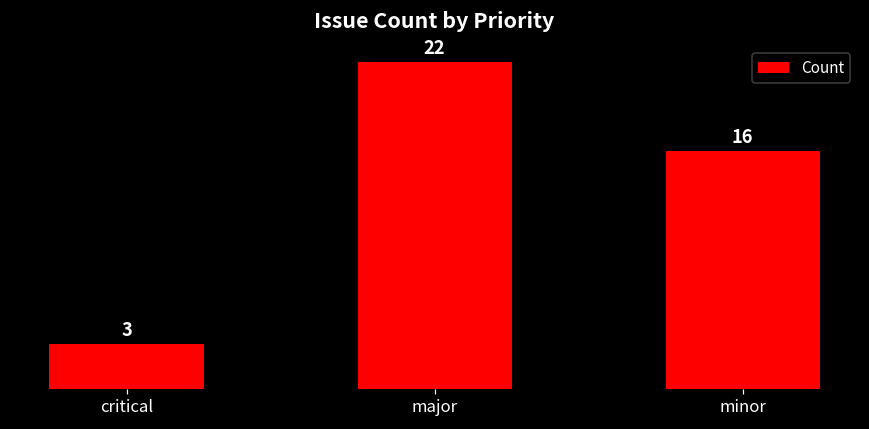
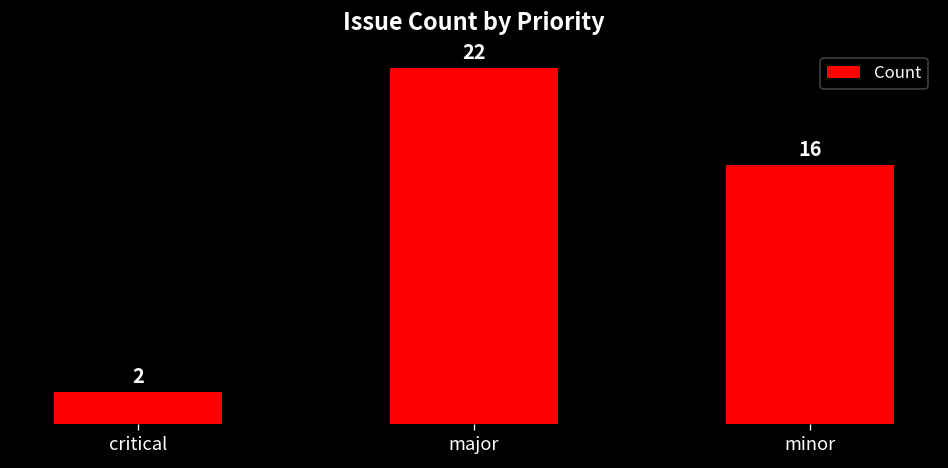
  {
-   "critical": 3,
+   "critical": 2,
    "major": 22,
    "minor": 16
  }
